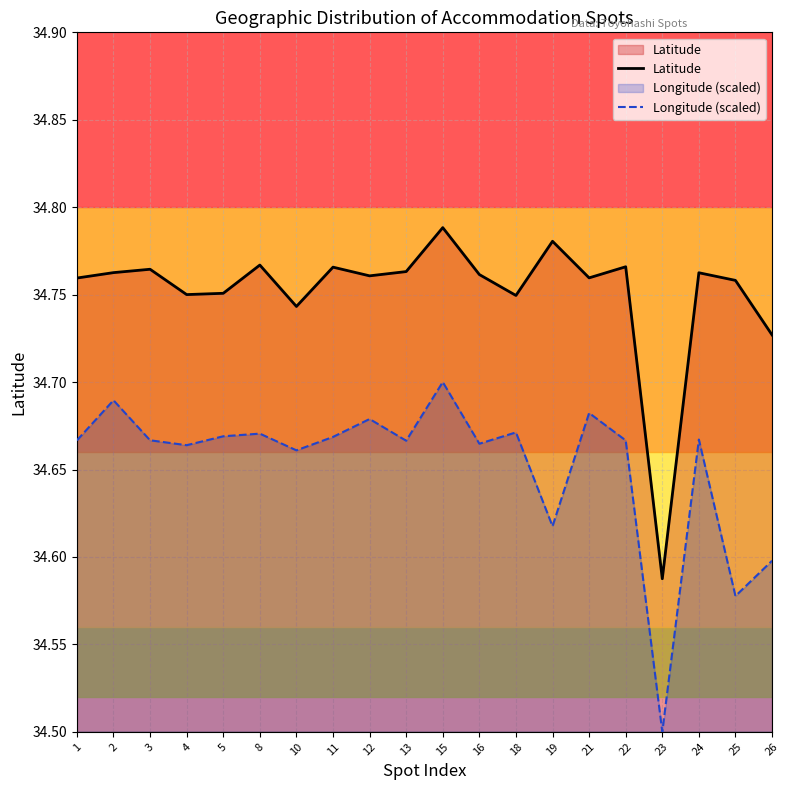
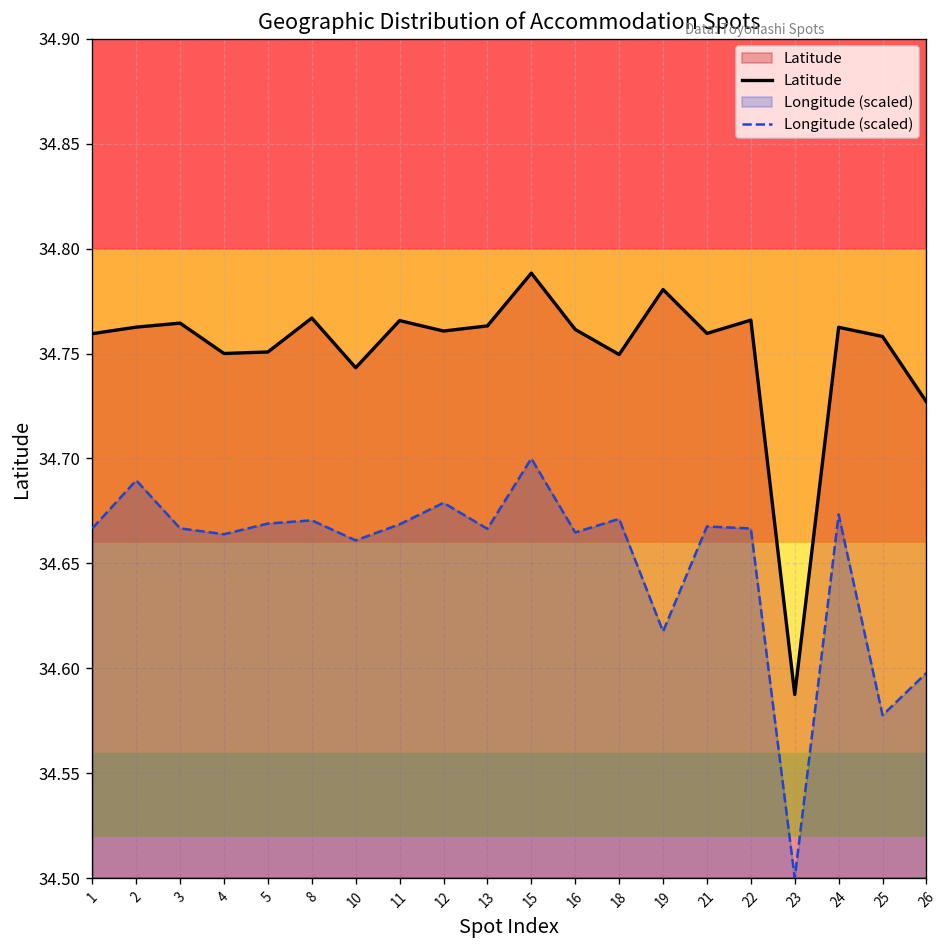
  {
    "Longitude (scaled)": {
      "1": 34.667,
      "2": 34.690,
      "3": 34.667,
      "4": 34.664,
      "5": 34.669,
      "8": 34.671,
      "10": 34.661,
      "11": 34.669,
      "12": 34.679,
      "13": 34.666,
      "15": 34.700,
      "16": 34.665,
      "18": 34.671,
      "19": 34.618,
-     "21": 34.682,
+     "21": 34.668,
      "22": 34.667,
      "23": 34.500,
-     "24": 34.667,
+     "24": 34.673,
      "25": 34.578,
      "26": 34.598
    }
  }
